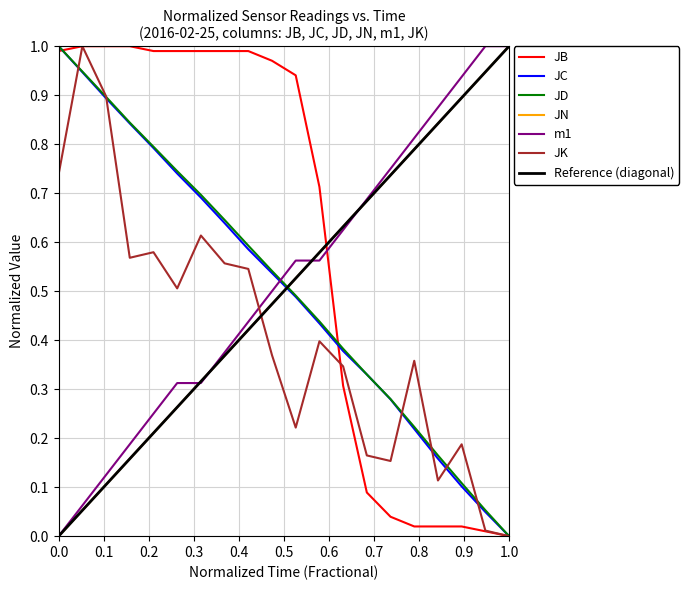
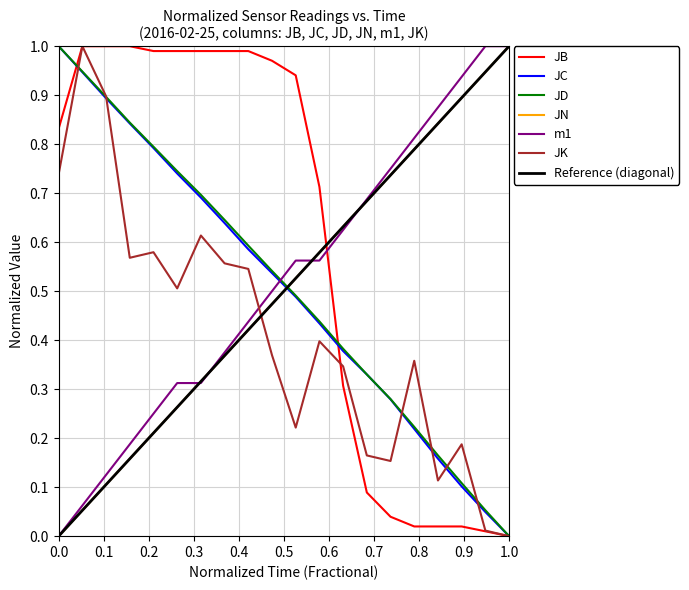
  {
    "JB": {
-     "0.0": 0.99
+     "0.0": 0.83
    },
    "JK": {
      "0.0": 0.74
    }
  }
